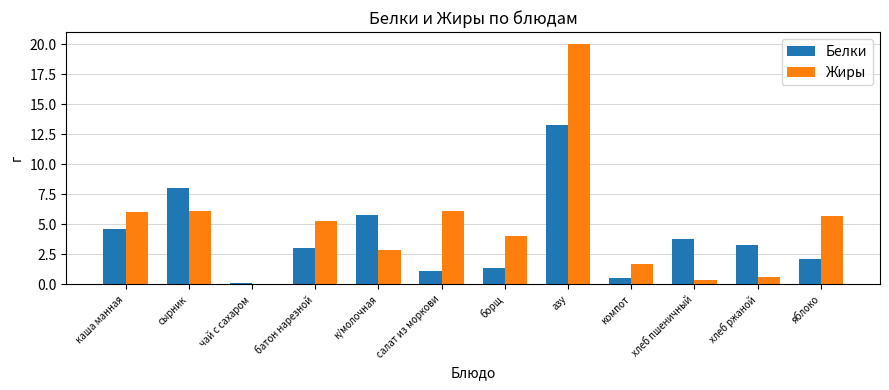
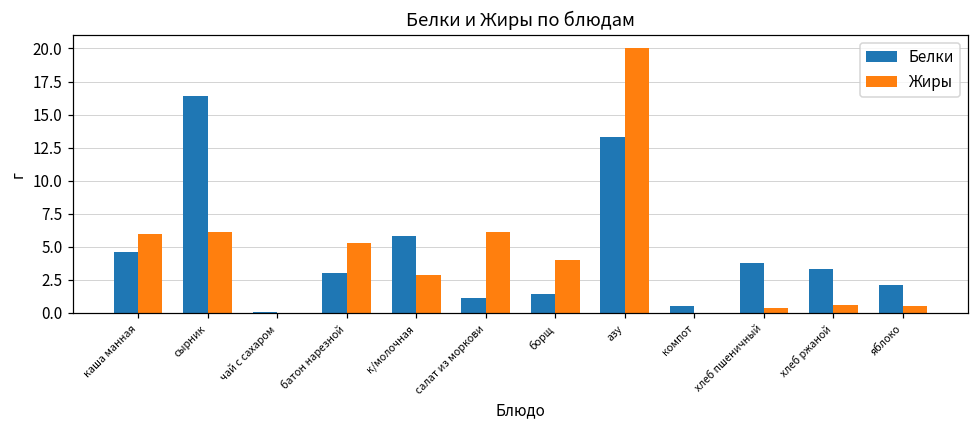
  {
    "Белки": {
      "каша манная": 4.6,
-     "сырник": 8.0,
+     "сырник": 16.4,
      "батон нарезной": 3.0,
      "к/молочная": 5.8,
      "салат из моркови": 1.1,
      "борщ": 1.4,
      "азу": 13.3,
      "компот": 0.5,
      "хлеб пшеничный": 3.8,
      "хлеб ржаной": 3.3,
      "яблоко": 2.1
    },
    "Жиры": {
      "каша манная": 6.0,
      "сырник": 6.1,
      "чай с сахаром": 0.0,
      "батон нарезной": 5.3,
      "к/молочная": 2.9,
      "салат из моркови": 6.1,
      "борщ": 4.0,
      "азу": 20.0,
-     "компот": 1.7,
+     "компот": 0.0,
      "хлеб пшеничный": 0.4,
      "хлеб ржаной": 0.6,
-     "яблоко": 5.7
+     "яблоко": 0.5
    }
  }
